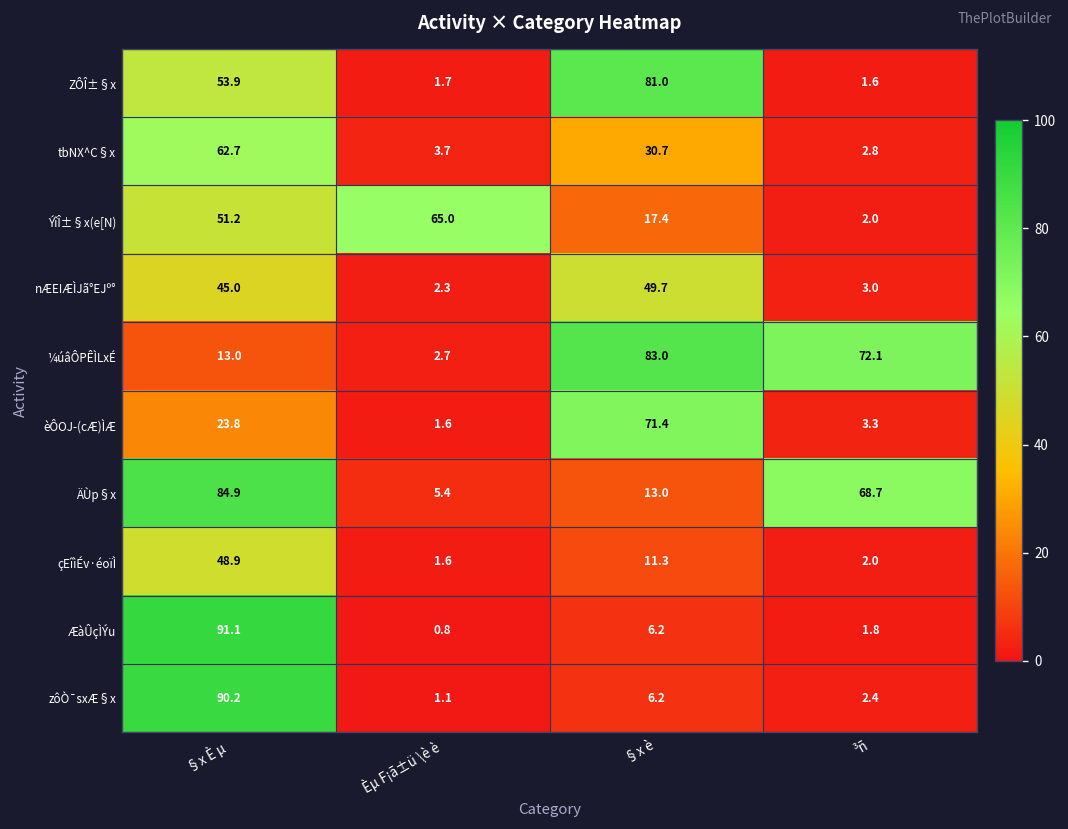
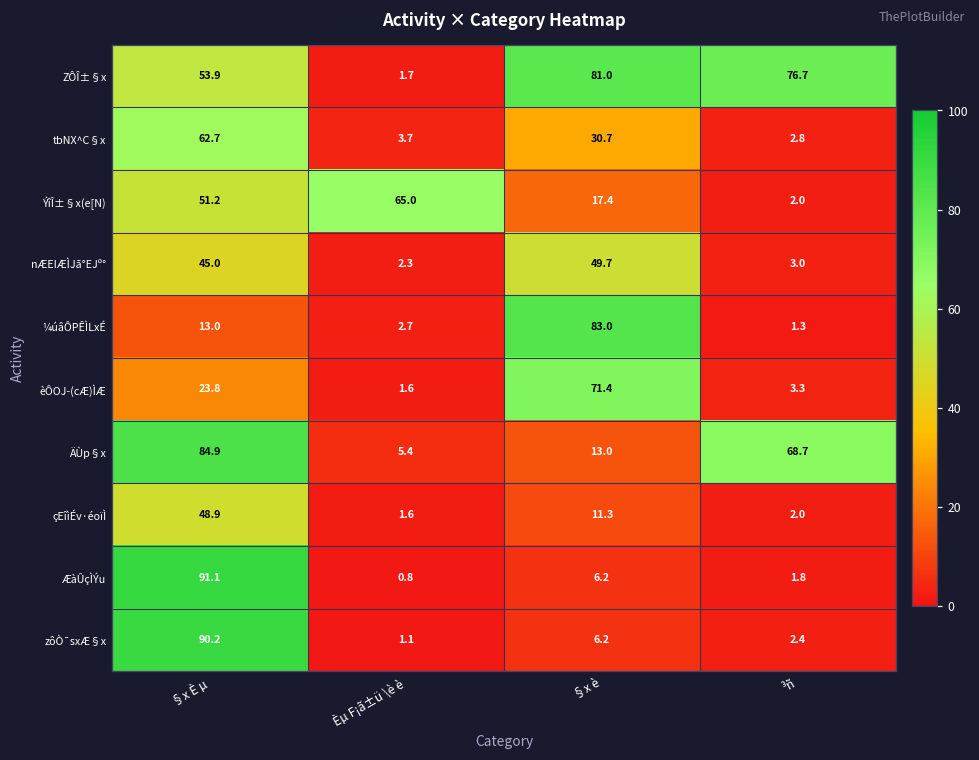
  {
    "ZÔÎ±§x": {
      "§x È µ": 53.9,
      "Èµ F¡ã±ü \\è è": 1.7,
      "§x è": 81.0,
-     "³ñ": 1.6
+     "³ñ": 76.7
    },
    "tbNX^C§x": {
      "§x È µ": 62.7,
      "Èµ F¡ã±ü \\è è": 3.7,
      "§x è": 30.7,
      "³ñ": 2.8
    },
    "ÝîÎ±§x(e[N)": {
      "§x È µ": 51.2,
      "Èµ F¡ã±ü \\è è": 65.0,
      "§x è": 17.4,
      "³ñ": 2.0
    },
    "nÆEIÆÌJã°EJº°": {
      "§x È µ": 45.0,
      "Èµ F¡ã±ü \\è è": 2.3,
      "§x è": 49.7,
      "³ñ": 3.0
    },
    "¼úâÔPÊÌLxÉ": {
      "§x È µ": 13.0,
      "Èµ F¡ã±ü \\è è": 2.7,
      "§x è": 83.0,
-     "³ñ": 72.1
+     "³ñ": 1.3
    },
    "èÔOJ­(cÆ)ÌÆ": {
      "§x È µ": 23.8,
      "Èµ F¡ã±ü \\è è": 1.6,
      "§x è": 71.4,
      "³ñ": 3.3
    },
    "ÄÙp§x": {
      "§x È µ": 84.9,
      "Èµ F¡ã±ü \\è è": 5.4,
      "§x è": 13.0,
      "³ñ": 68.7
    },
    "çEîìÉv·éoïÌ": {
      "§x È µ": 48.9,
      "Èµ F¡ã±ü \\è è": 1.6,
      "§x è": 11.3,
      "³ñ": 2.0
    },
    "ÆàÛçÌÝu": {
      "§x È µ": 91.1,
      "Èµ F¡ã±ü \\è è": 0.8,
      "§x è": 6.2,
      "³ñ": 1.8
    },
    "zôÒ¯sxÆ§x": {
      "§x È µ": 90.2,
      "Èµ F¡ã±ü \\è è": 1.1,
      "§x è": 6.2,
      "³ñ": 2.4
    }
  }
